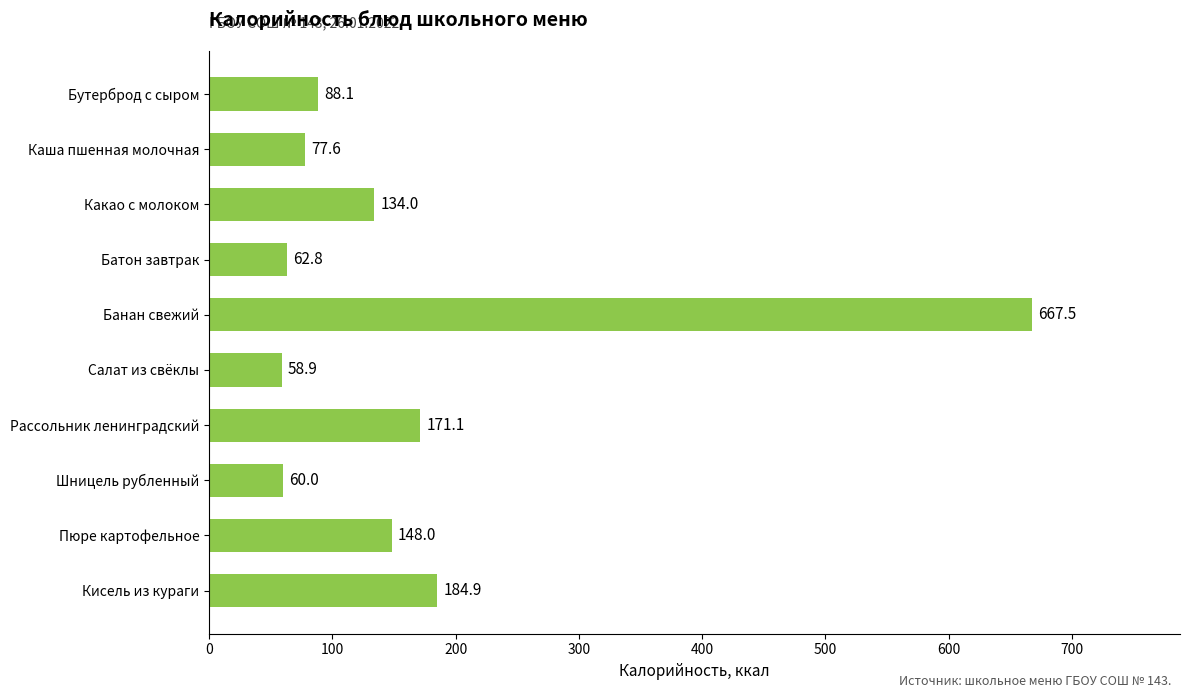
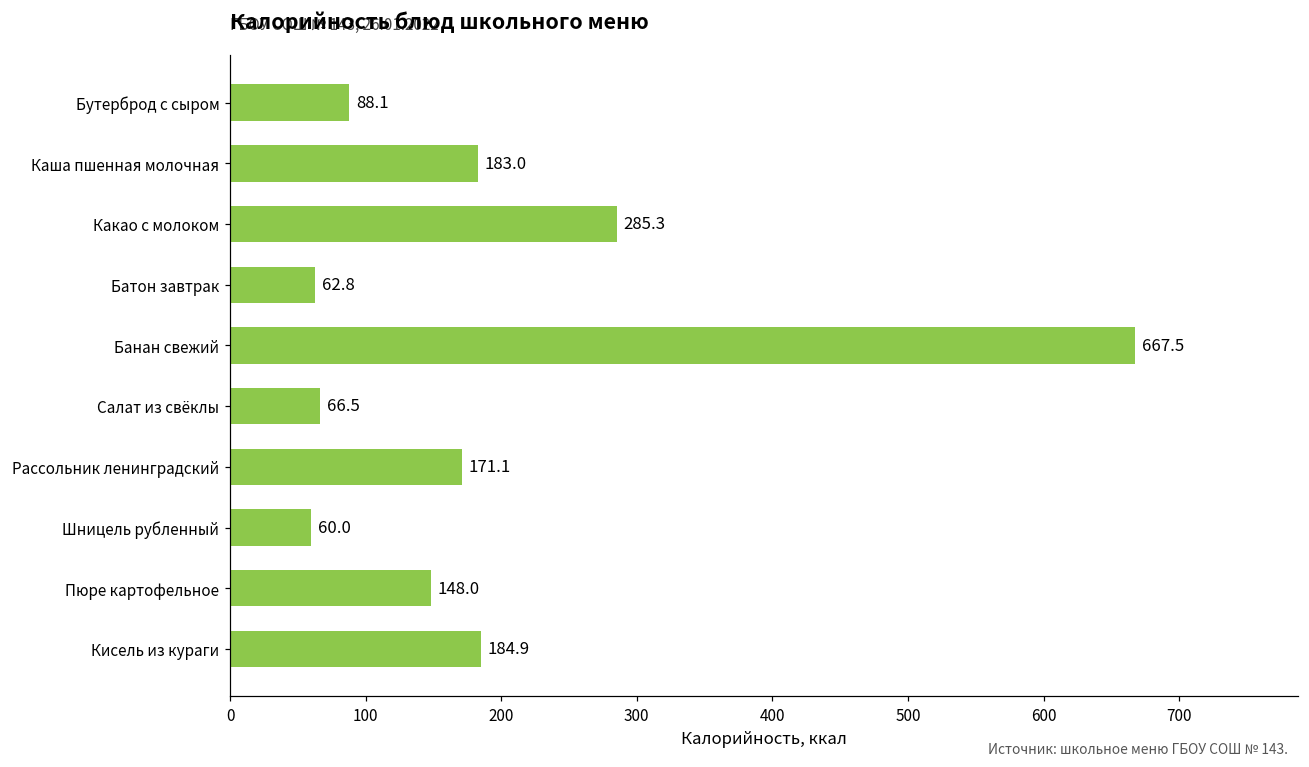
  {
    "Бутерброд с сыром": 88.1,
-   "Каша пшенная молочная": 77.6,
-   "Какао с молоком": 134.0,
+   "Каша пшенная молочная": 183.0,
+   "Какао с молоком": 285.3,
    "Батон завтрак": 62.8,
    "Банан свежий": 667.5,
-   "Салат из свёклы": 58.9,
+   "Салат из свёклы": 66.5,
    "Рассольник ленинградский": 171.1,
    "Шницель рубленный": 60.0,
    "Пюре картофельное": 148.0,
    "Кисель из кураги": 184.9
  }
